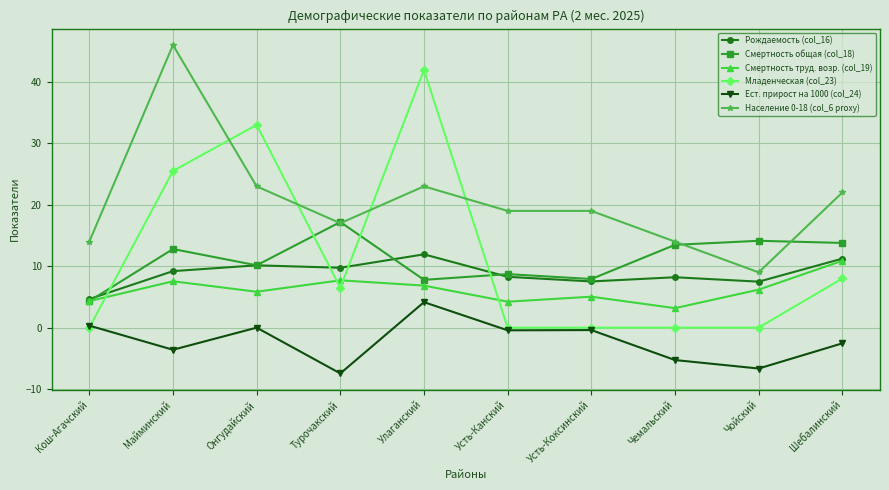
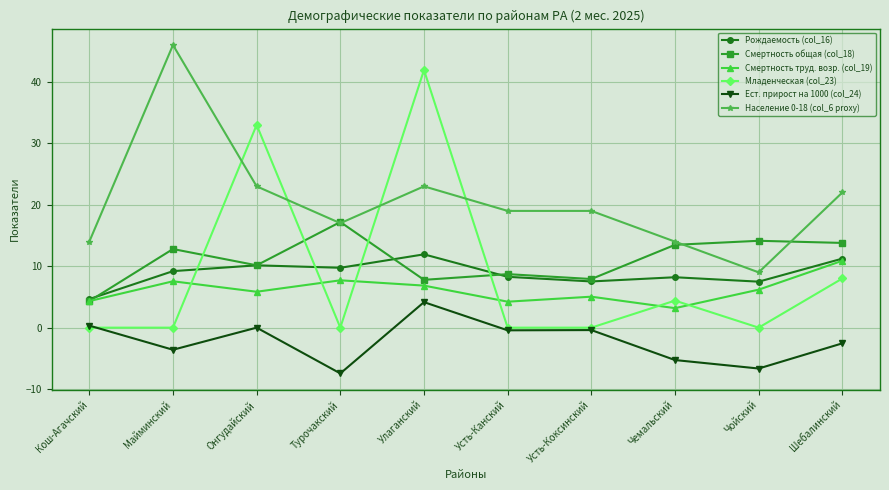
  {
    "Младенческая (col_23)": {
-     "Майминский": 26,
+     "Майминский": 0,
      "Онгудайский": 33,
-     "Турочакский": 7,
+     "Турочакский": 0,
      "Улаганский": 42,
      "Усть-Канский": 0,
-     "Чемальский": 0,
+     "Чемальский": 4,
      "Чойский": 0,
      "Шебалинский": 8
    }
  }
